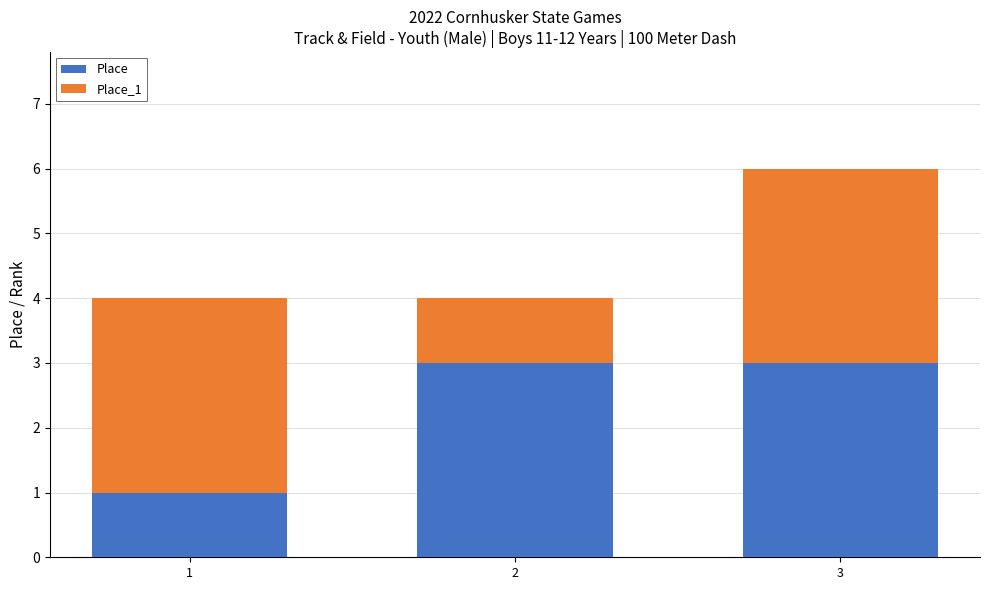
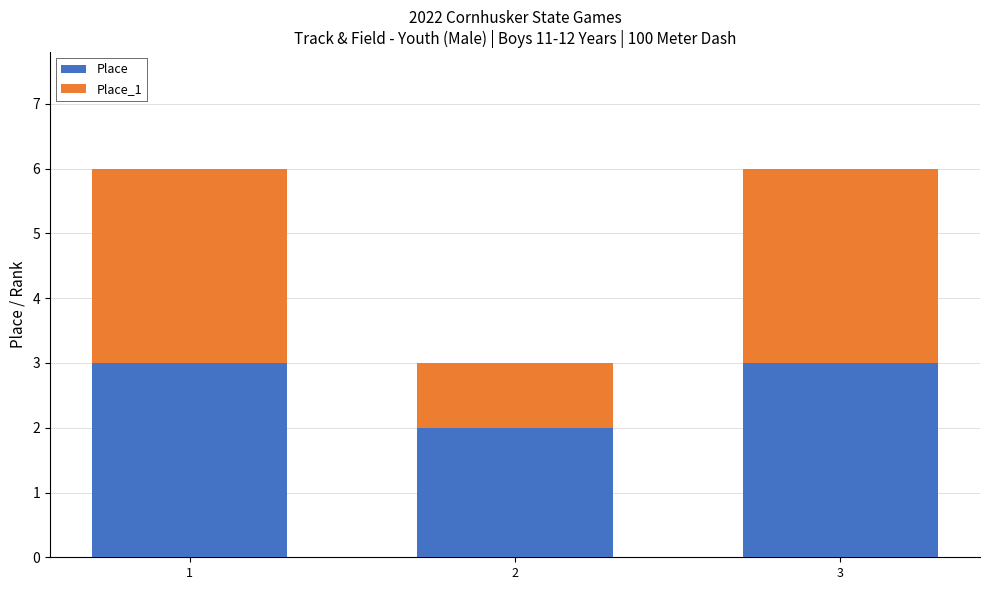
  {
    "Place": {
-     "1": 1,
-     "2": 3,
+     "1": 3,
+     "2": 2,
      "3": 3
    },
    "Place_1": {
      "1": 3,
      "2": 1,
      "3": 3
    }
  }
